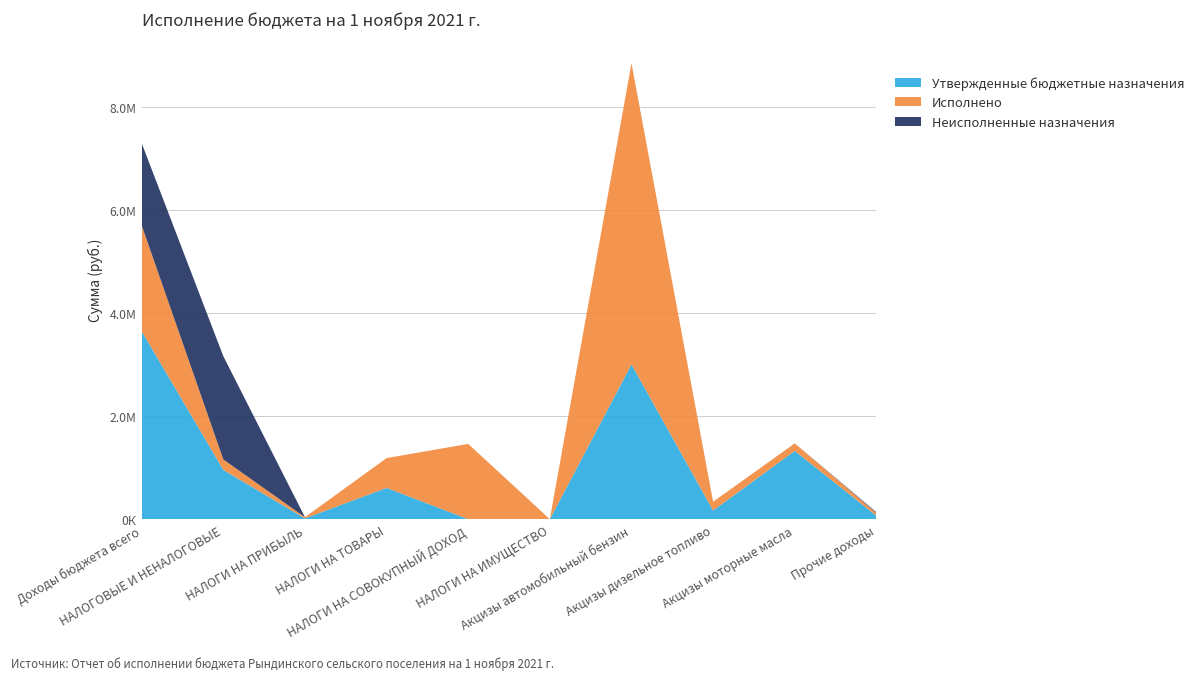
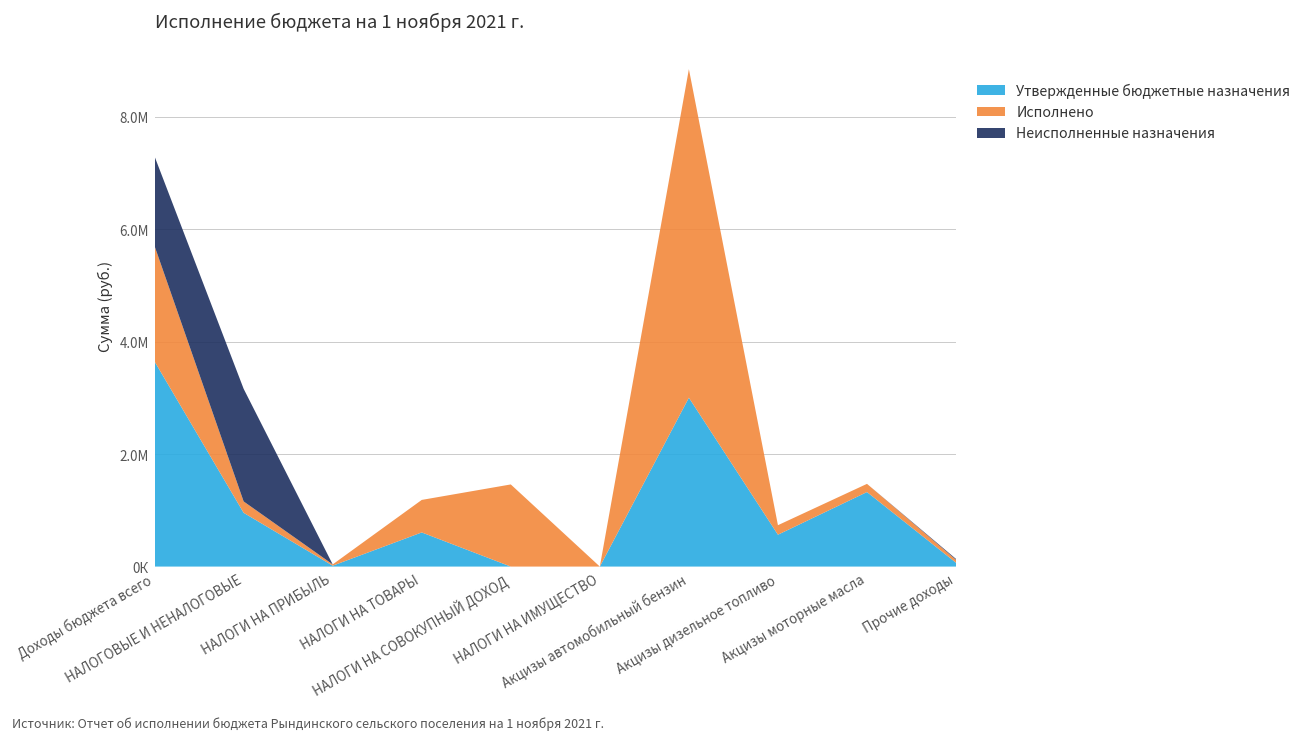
  {
    "Утвержденные бюджетные назначения": {
      "Доходы бюджета всего": "3.6М",
      "НАЛОГОВЫЕ И НЕНАЛОГОВЫЕ": "1.0М",
      "НАЛОГИ НА ТОВАРЫ": "0.6М",
      "НАЛОГИ НА СОВОКУПНЫЙ ДОХОД": "0.0М",
      "Акцизы автомобильный бензин": "3.0М",
-     "Акцизы дизельное топливо": "0.2М",
+     "Акцизы дизельное топливо": "0.6М",
      "Акцизы моторные масла": "1.3М"
    },
    "Исполнено": {
      "Доходы бюджета всего": "2.1М",
      "НАЛОГОВЫЕ И НЕНАЛОГОВЫЕ": "0.2М"
    },
    "Неисполненные назначения": {
      "Доходы бюджета всего": "1.6М",
      "НАЛОГОВЫЕ И НЕНАЛОГОВЫЕ": "2.0М"
    }
  }
